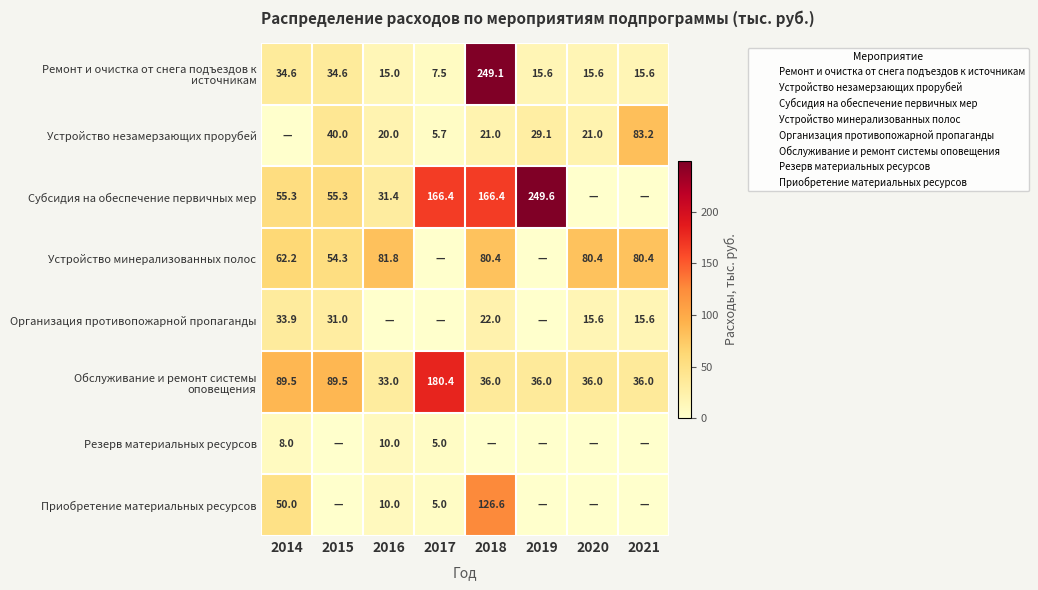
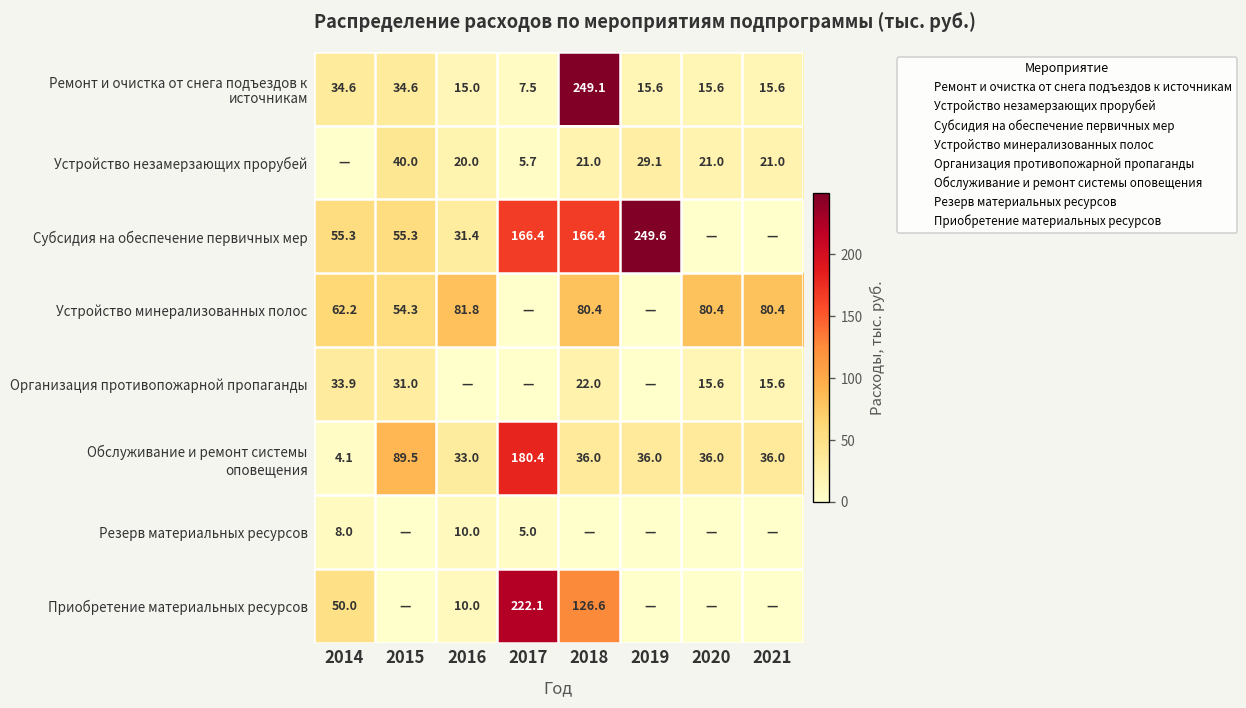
  {
    "Ремонт и очистка от снега подъездов к источникам": {
      "2014": 34.6,
      "2015": 34.6,
      "2016": 15.0,
      "2017": 7.5,
      "2018": 249.1,
      "2019": 15.6,
      "2020": 15.6,
      "2021": 15.6
    },
    "Устройство незамерзающих прорубей": {
      "2015": 40.0,
      "2016": 20.0,
      "2017": 5.7,
      "2018": 21.0,
      "2019": 29.1,
      "2020": 21.0,
-     "2021": 83.2
+     "2021": 21.0
    },
    "Субсидия на обеспечение первичных мер": {
      "2014": 55.3,
      "2015": 55.3,
      "2016": 31.4,
      "2017": 166.4,
      "2018": 166.4,
      "2019": 249.6
    },
    "Устройство минерализованных полос": {
      "2014": 62.2,
      "2015": 54.3,
      "2016": 81.8,
      "2018": 80.4,
      "2020": 80.4,
      "2021": 80.4
    },
    "Организация противопожарной пропаганды": {
      "2014": 33.9,
      "2015": 31.0,
      "2018": 22.0,
      "2020": 15.6,
      "2021": 15.6
    },
    "Обслуживание и ремонт системы оповещения": {
-     "2014": 89.5,
+     "2014": 4.1,
      "2015": 89.5,
      "2016": 33.0,
      "2017": 180.4,
      "2018": 36.0,
      "2019": 36.0,
      "2020": 36.0,
      "2021": 36.0
    },
    "Резерв материальных ресурсов": {
      "2014": 8.0,
      "2016": 10.0,
      "2017": 5.0
    },
    "Приобретение материальных ресурсов": {
      "2014": 50.0,
      "2016": 10.0,
-     "2017": 5.0,
+     "2017": 222.1,
      "2018": 126.6
    }
  }
